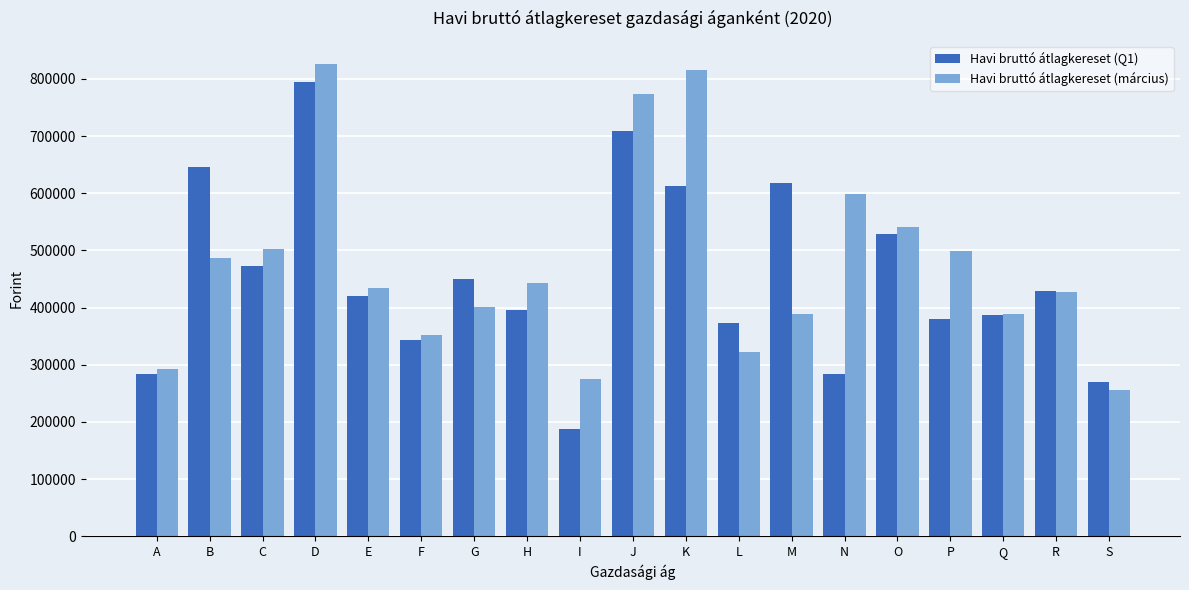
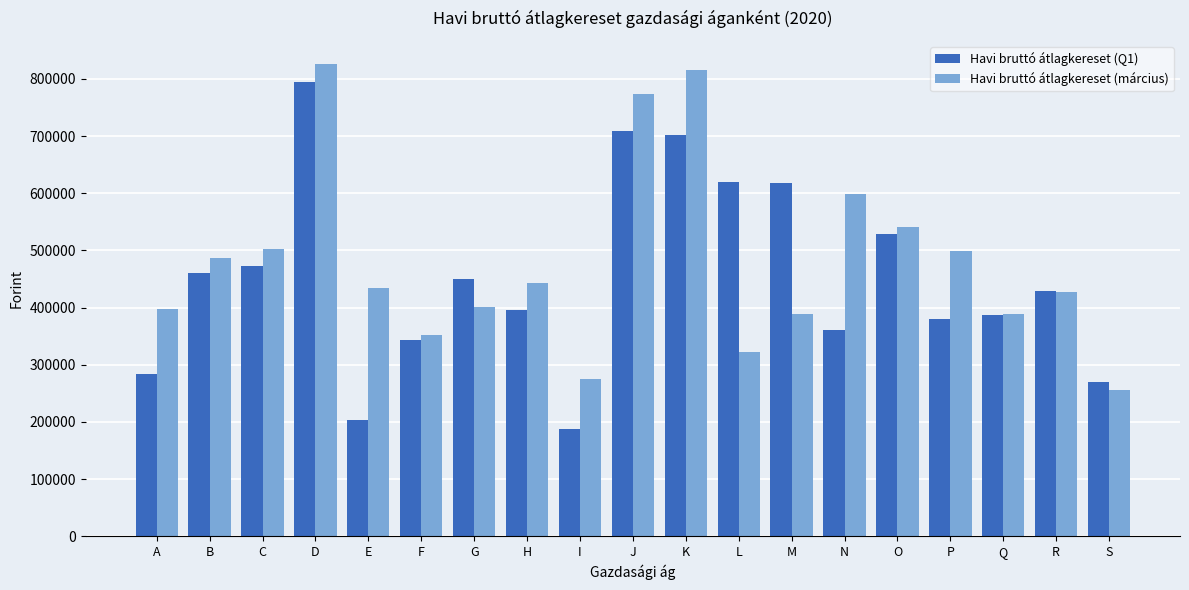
  {
    "Havi bruttó átlagkereset (Q1)": {
      "A": 280000,
-     "B": 650000,
+     "B": 460000,
      "C": 470000,
      "D": 790000,
-     "E": 420000,
+     "E": 200000,
      "F": 340000,
      "G": 450000,
      "H": 400000,
      "I": 190000,
      "J": 710000,
-     "K": 610000,
-     "L": 370000,
+     "K": 700000,
+     "L": 620000,
      "M": 620000,
-     "N": 280000,
+     "N": 360000,
      "O": 530000,
      "P": 380000,
      "Q": 390000,
      "R": 430000,
      "S": 270000
    },
    "Havi bruttó átlagkereset (március)": {
-     "A": 290000,
+     "A": 400000,
      "B": 490000,
      "C": 500000,
      "D": 830000,
      "E": 430000,
      "F": 350000,
      "G": 400000,
      "H": 440000,
      "I": 280000,
      "J": 770000,
      "K": 820000,
      "L": 320000,
      "M": 390000,
      "N": 600000,
      "O": 540000,
      "P": 500000,
      "Q": 390000,
      "R": 430000,
      "S": 260000
    }
  }
